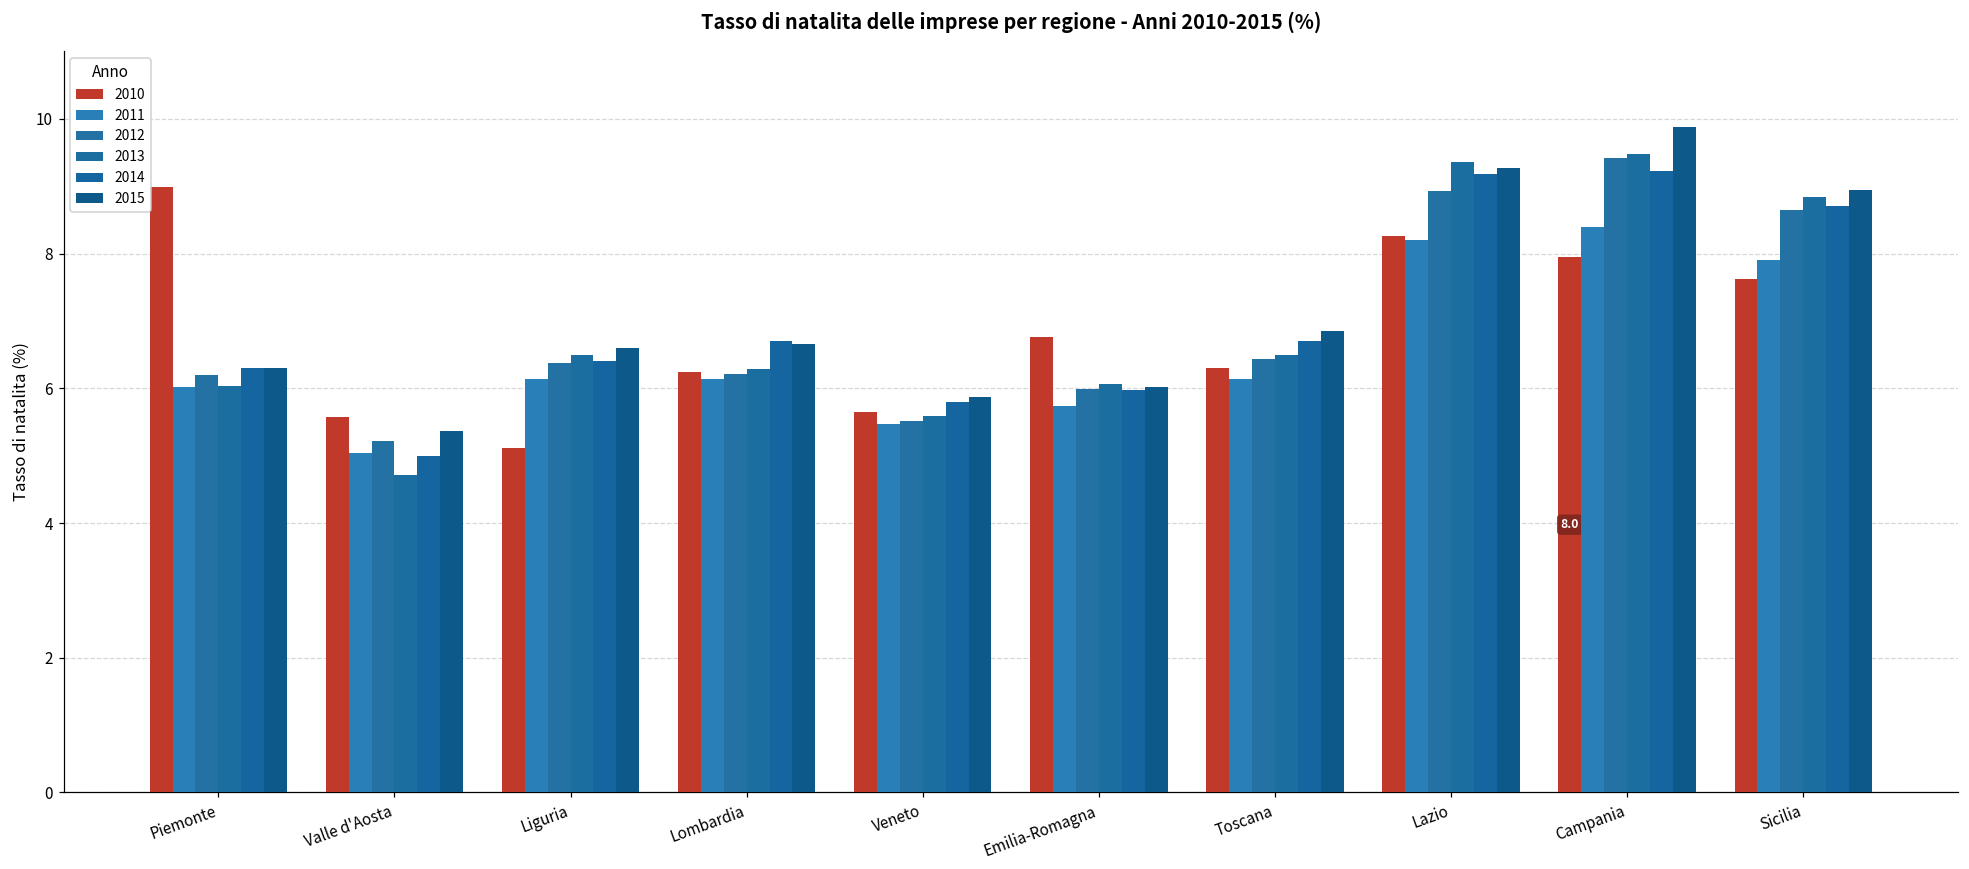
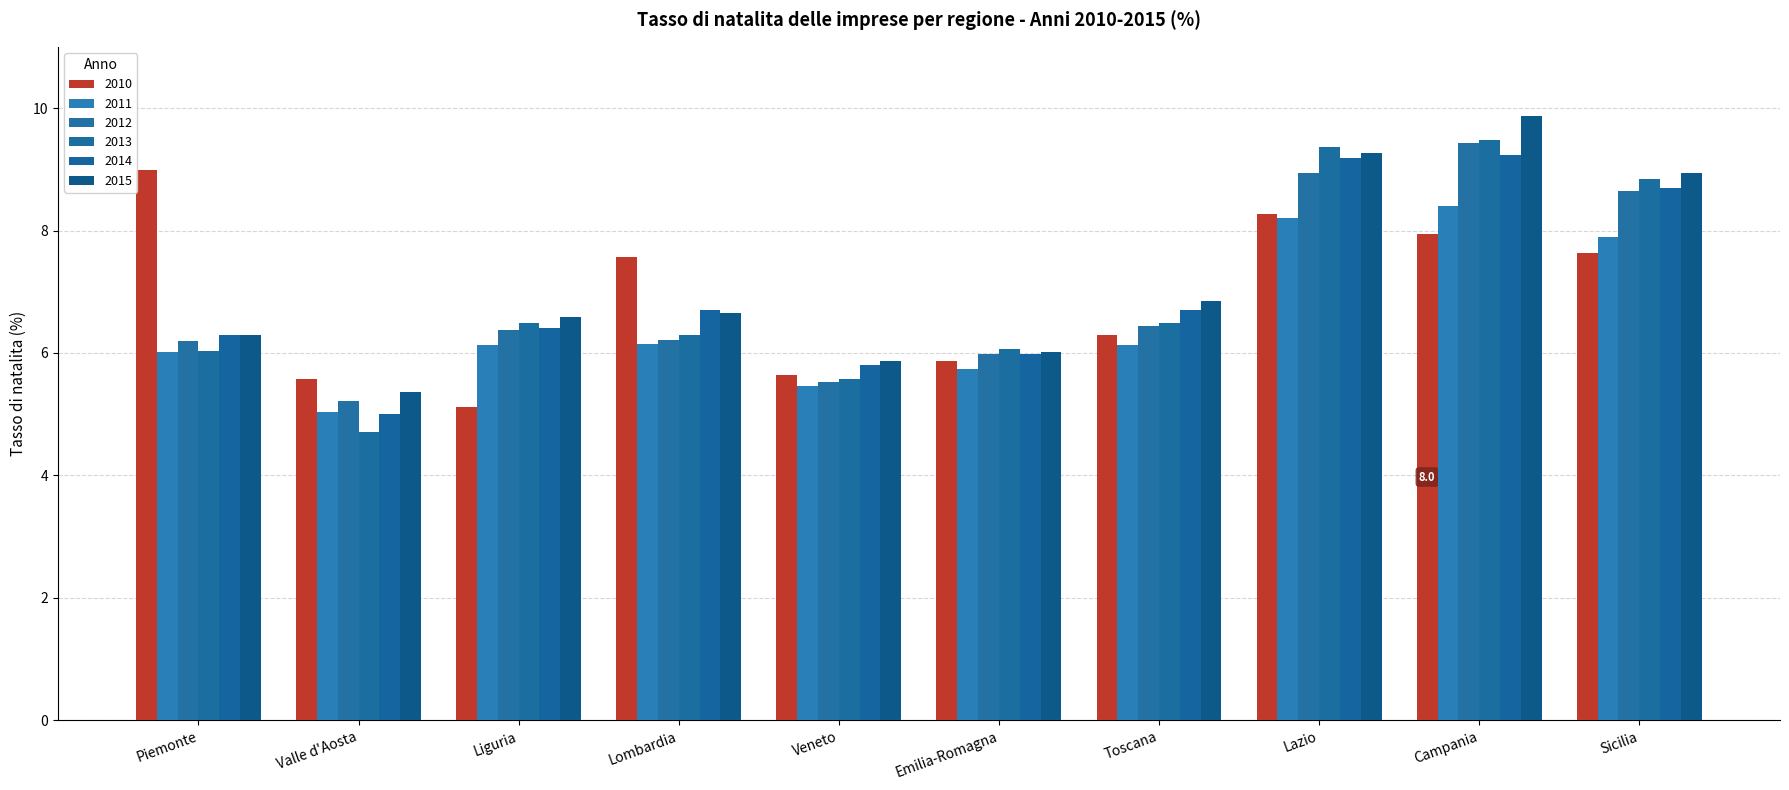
  {
    "2010": {
      "Piemonte": 9.0,
      "Valle d'Aosta": 5.6,
      "Liguria": 5.1,
-     "Lombardia": 6.2,
+     "Lombardia": 7.6,
      "Veneto": 5.6,
-     "Emilia-Romagna": 6.8,
+     "Emilia-Romagna": 5.9,
      "Toscana": 6.3,
      "Lazio": 8.3,
      "Sicilia": 7.6
    }
  }
